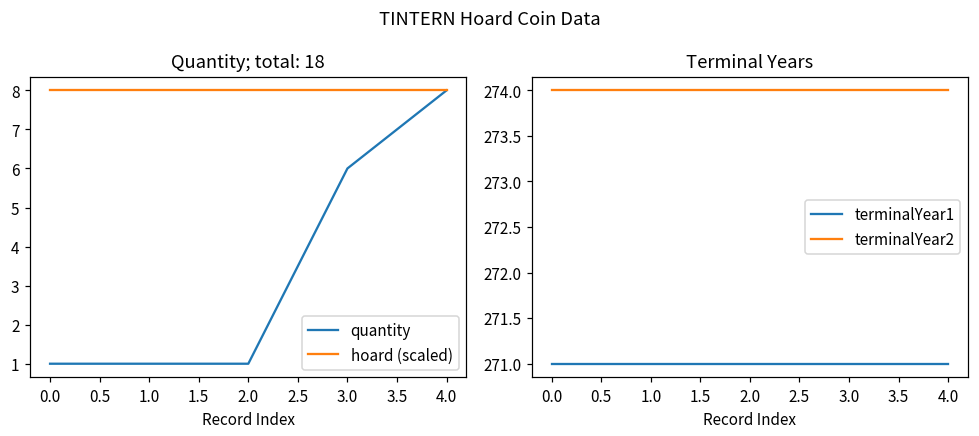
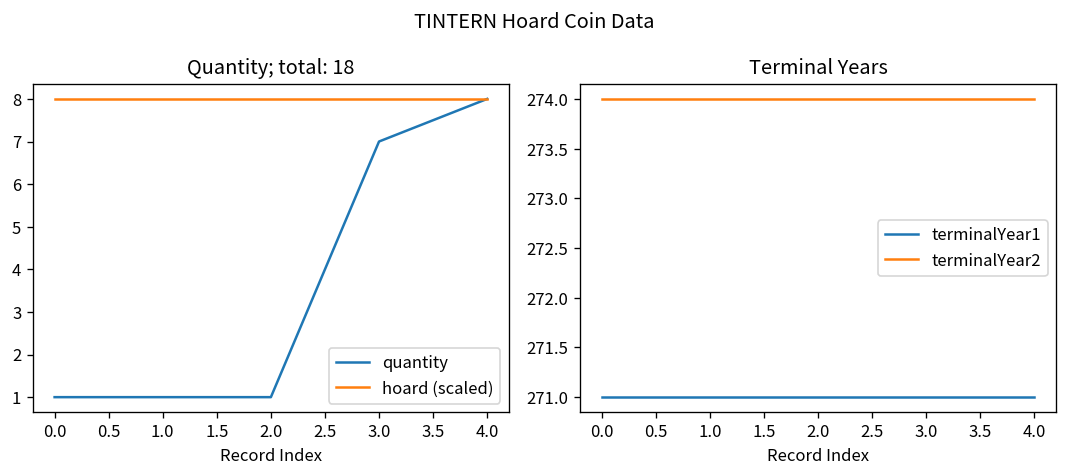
  {
    "Quantity; total: 18": {
      "quantity": {
        "0.0": 1,
        "1.0": 1,
        "2.0": 1,
-       "3.0": 6
+       "3.0": 7
      },
      "hoard (scaled)": {
        "0.0": 8,
        "1.0": 8,
        "2.0": 8,
        "3.0": 8
      }
    },
    "Terminal Years": {
      "terminalYear1": {
        "0.0": 271.0,
        "1.0": 271.0,
        "2.0": 271.0,
        "3.0": 271.0,
        "4.0": 271.0
      },
      "terminalYear2": {
        "0.0": 274.0,
        "1.0": 274.0,
        "2.0": 274.0,
        "3.0": 274.0,
        "4.0": 274.0
      }
    }
  }
